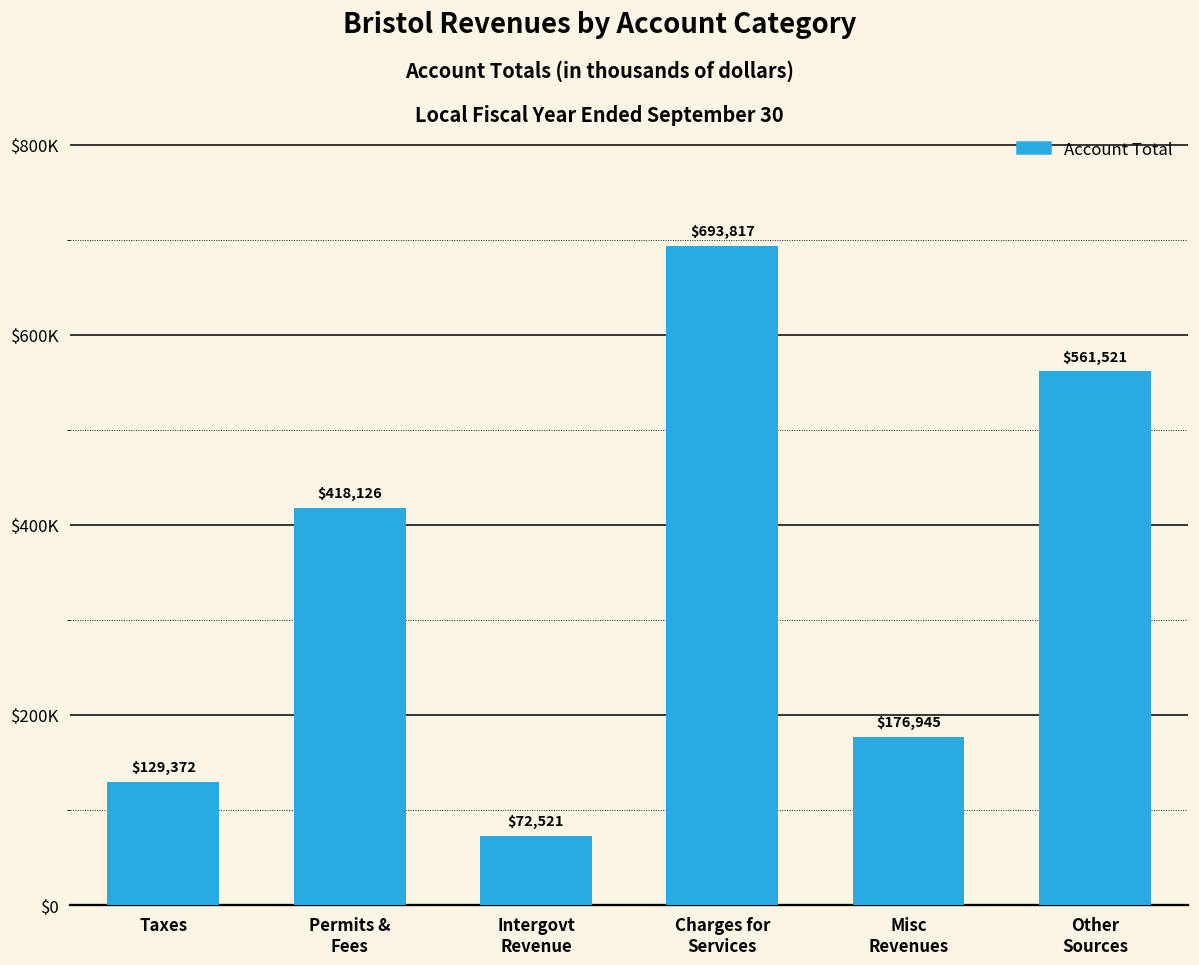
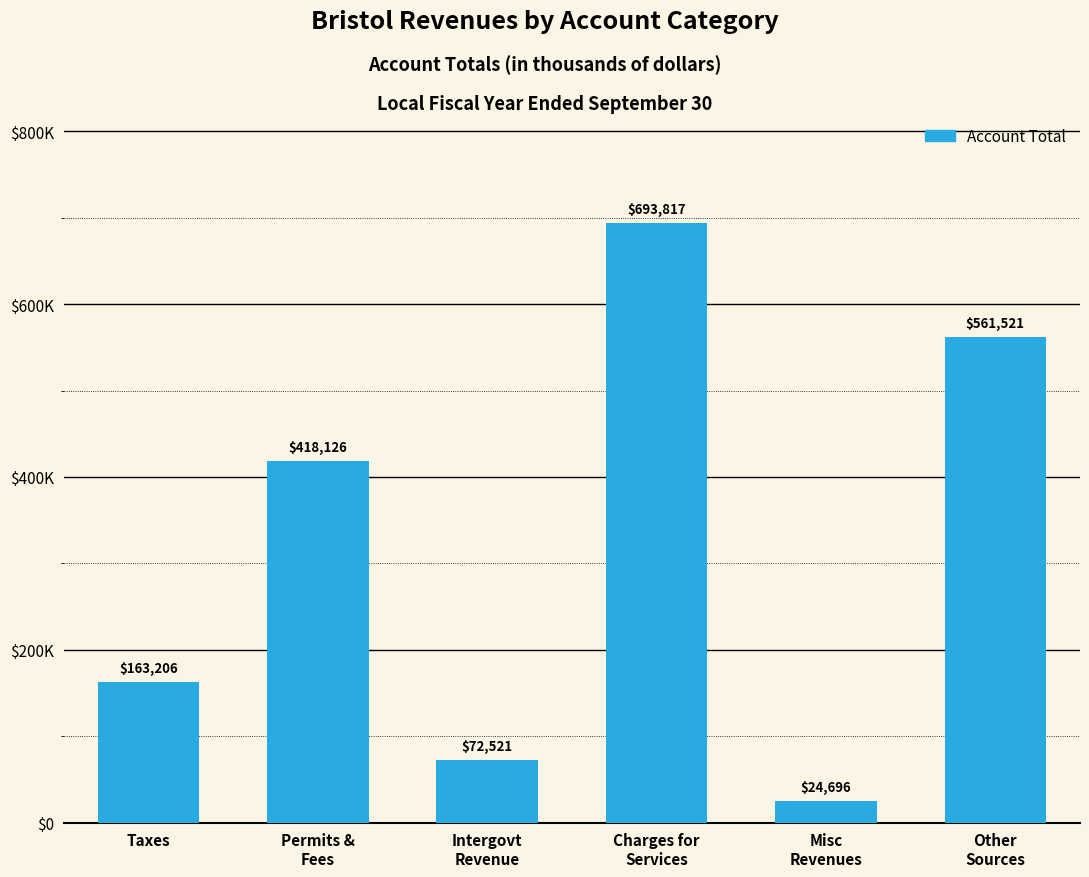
  {
-   "Taxes": "$129,372",
+   "Taxes": "$163,206",
    "Permits & Fees": "$418,126",
    "Intergovt Revenue": "$72,521",
    "Charges for Services": "$693,817",
-   "Misc Revenues": "$176,945",
+   "Misc Revenues": "$24,696",
    "Other Sources": "$561,521"
  }
